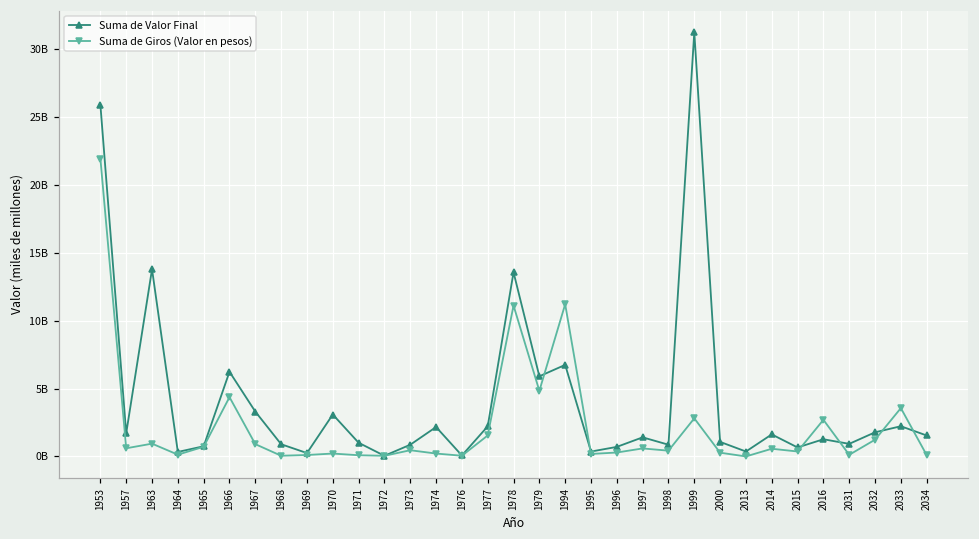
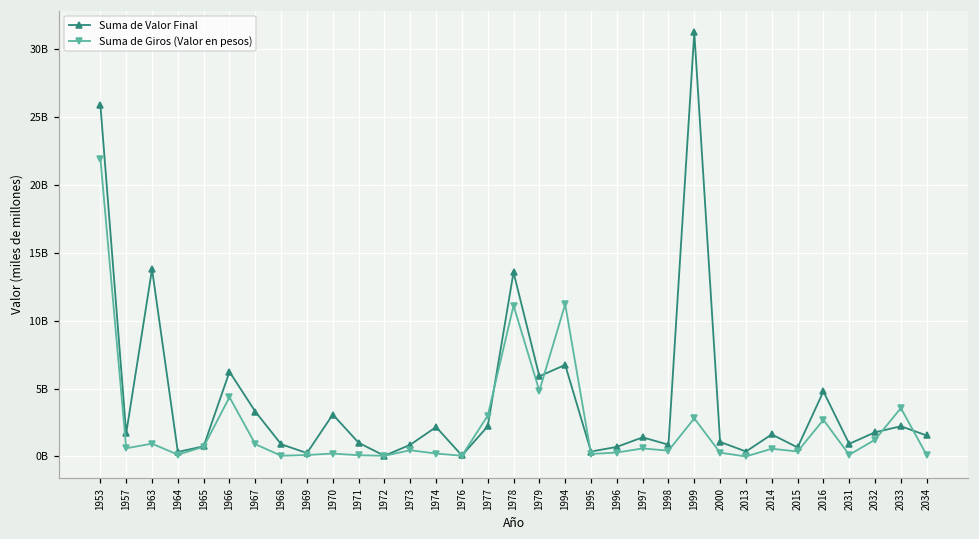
  {
    "Suma de Valor Final": {
      "1953": 25900000000,
      "1957": 1700000000,
      "1963": 13800000000,
      "1966": 6200000000,
      "1967": 3300000000,
      "1968": 900000000,
      "1970": 3100000000,
      "1971": 1000000000,
      "1973": 900000000,
      "1974": 2200000000,
      "1977": 2200000000,
      "1978": 13600000000,
      "1979": 5900000000,
      "1994": 6700000000,
      "1996": 700000000,
      "1997": 1400000000,
      "1998": 900000000,
      "1999": 31300000000,
      "2000": 1100000000,
      "2013": 400000000,
      "2014": 1600000000,
      "2015": 700000000,
-     "2016": 1300000000,
+     "2016": 4800000000,
      "2031": 900000000,
      "2032": 1800000000,
      "2033": 2200000000,
      "2034": 1500000000
    },
    "Suma de Giros (Valor en pesos)": {
      "1953": 22000000000,
      "1957": 600000000,
      "1963": 900000000,
      "1966": 4400000000,
      "1967": 900000000,
      "1968": 100000000,
      "1970": 200000000,
      "1971": 100000000,
      "1973": 500000000,
      "1974": 200000000,
-     "1977": 1500000000,
+     "1977": 3000000000,
      "1978": 11100000000,
      "1979": 4800000000,
      "1994": 11200000000,
      "1996": 300000000,
      "1997": 600000000,
      "1998": 400000000,
      "1999": 2800000000,
      "2000": 300000000,
      "2013": 0,
      "2014": 600000000,
      "2015": 400000000,
      "2016": 2700000000,
      "2031": 100000000,
      "2032": 1200000000,
      "2033": 3600000000,
      "2034": 100000000
    }
  }
